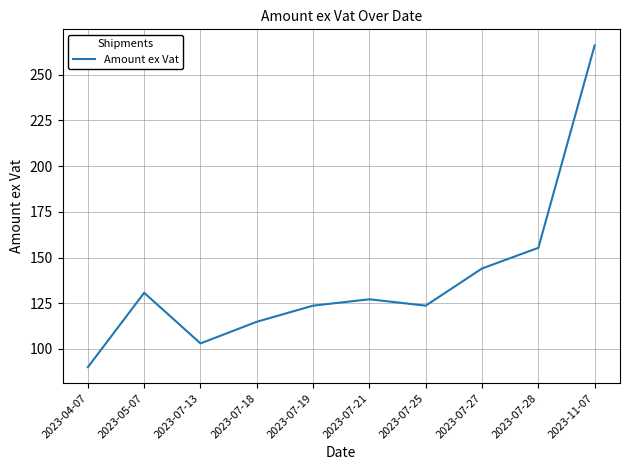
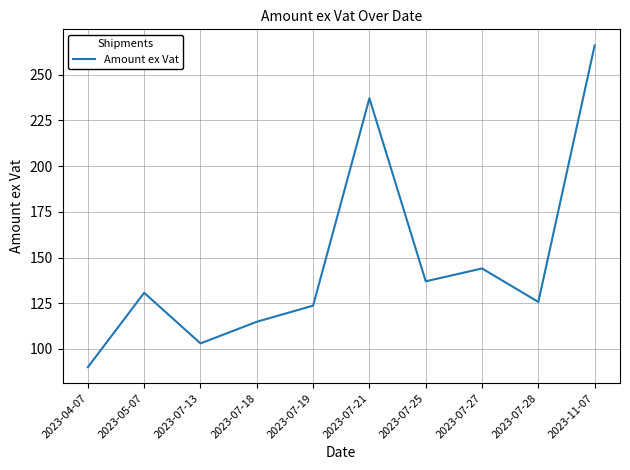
  {
    "2023-04-07": 90,
    "2023-05-07": 131,
    "2023-07-13": 103,
    "2023-07-18": 115,
    "2023-07-19": 124,
-   "2023-07-21": 127,
-   "2023-07-25": 124,
+   "2023-07-21": 237,
+   "2023-07-25": 137,
    "2023-07-27": 144,
-   "2023-07-28": 155,
+   "2023-07-28": 126,
    "2023-11-07": 266
  }
